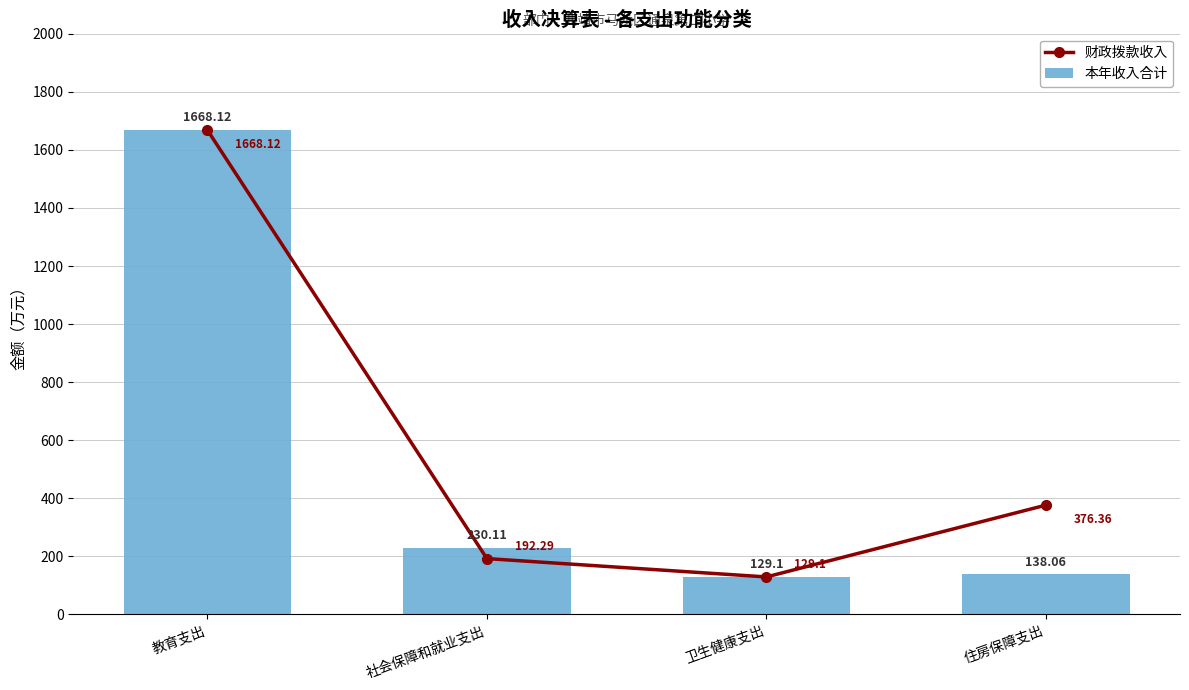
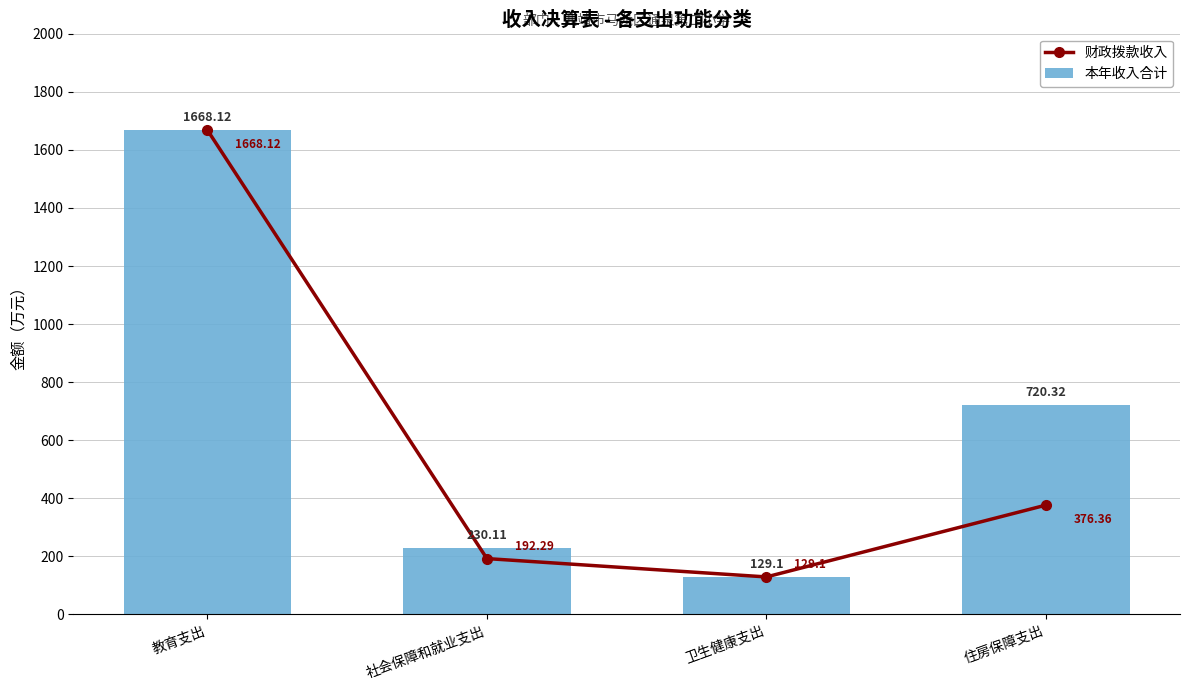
  {
    "财政拨款收入": {
      "教育支出": 1668.12,
      "卫生健康支出": 129.1
    },
    "本年收入合计": {
      "教育支出": 1668.12,
      "社会保障和就业支出": 230.11,
      "卫生健康支出": 129.1,
-     "住房保障支出": 138.06
+     "住房保障支出": 720.32
    }
  }
